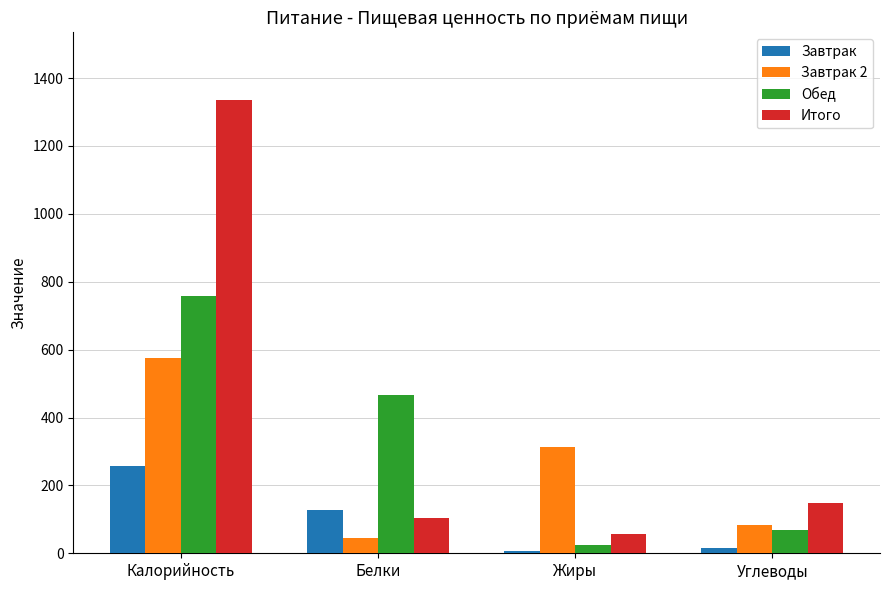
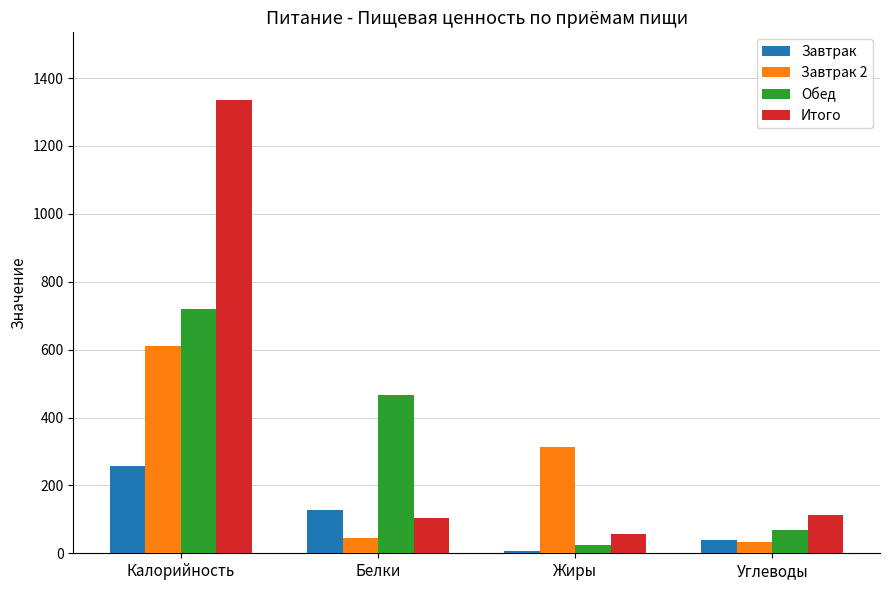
  {
    "Завтрак": {
      "Калорийность": 260,
      "Белки": 130,
-     "Углеводы": 20
+     "Углеводы": 40
    },
    "Завтрак 2": {
-     "Калорийность": 580,
+     "Калорийность": 610,
      "Белки": 50,
      "Жиры": 310,
-     "Углеводы": 80
+     "Углеводы": 30
    },
    "Обед": {
-     "Калорийность": 760,
+     "Калорийность": 720,
      "Белки": 470,
      "Жиры": 20,
      "Углеводы": 70
    },
    "Итого": {
      "Калорийность": 1330,
      "Белки": 100,
      "Жиры": 60,
-     "Углеводы": 150
+     "Углеводы": 110
    }
  }
